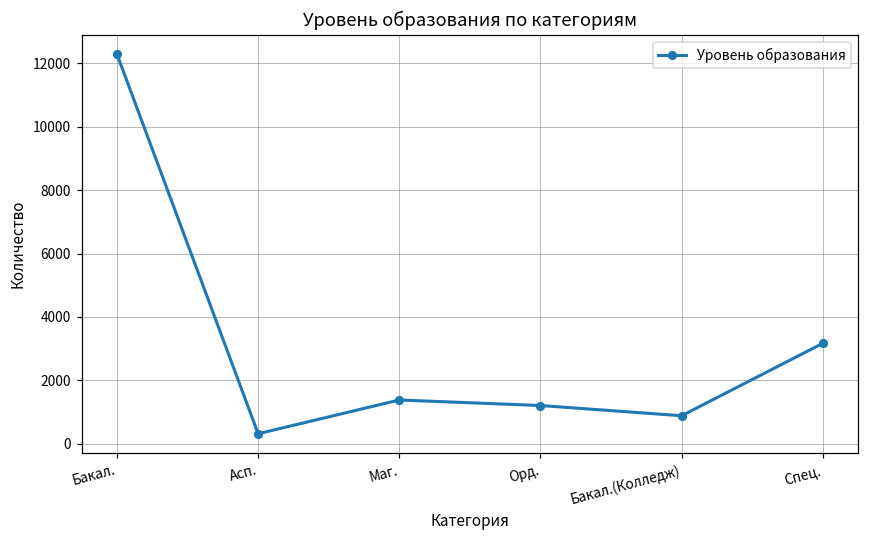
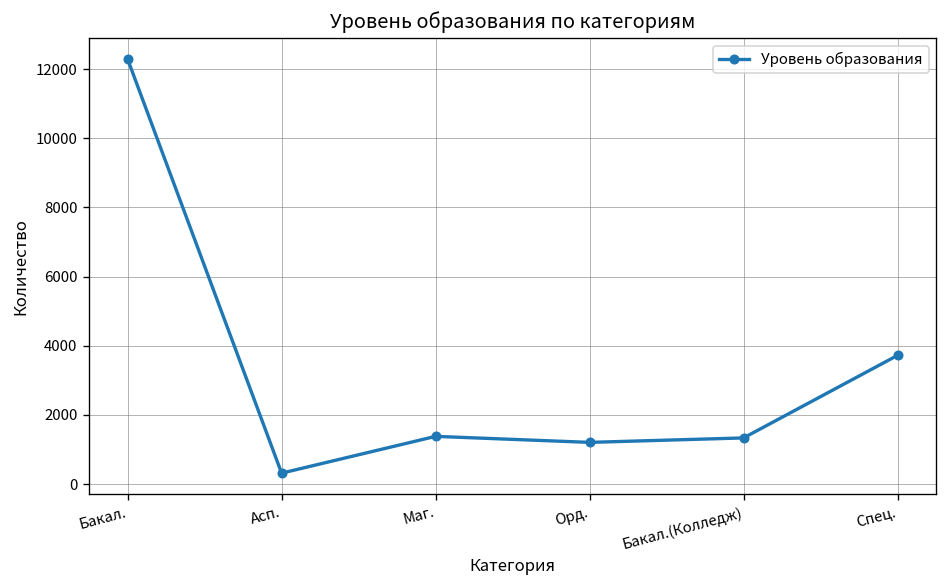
  {
    "Бакал.": 12300,
    "Асп.": 300,
    "Маг.": 1400,
    "Орд.": 1200,
-   "Бакал.(Колледж)": 900,
-   "Спец.": 3200
+   "Бакал.(Колледж)": 1300,
+   "Спец.": 3700
  }
